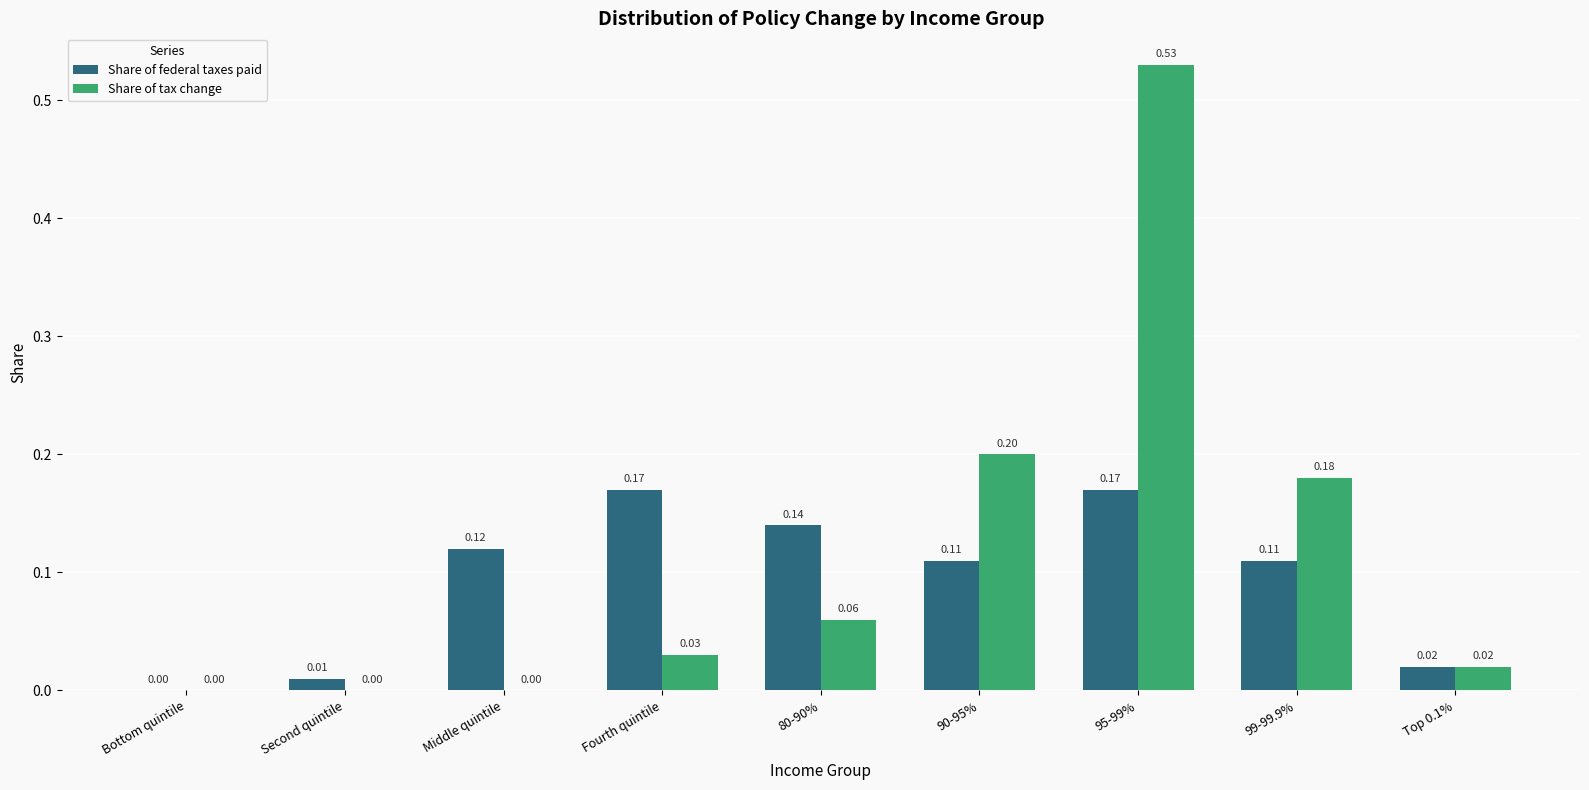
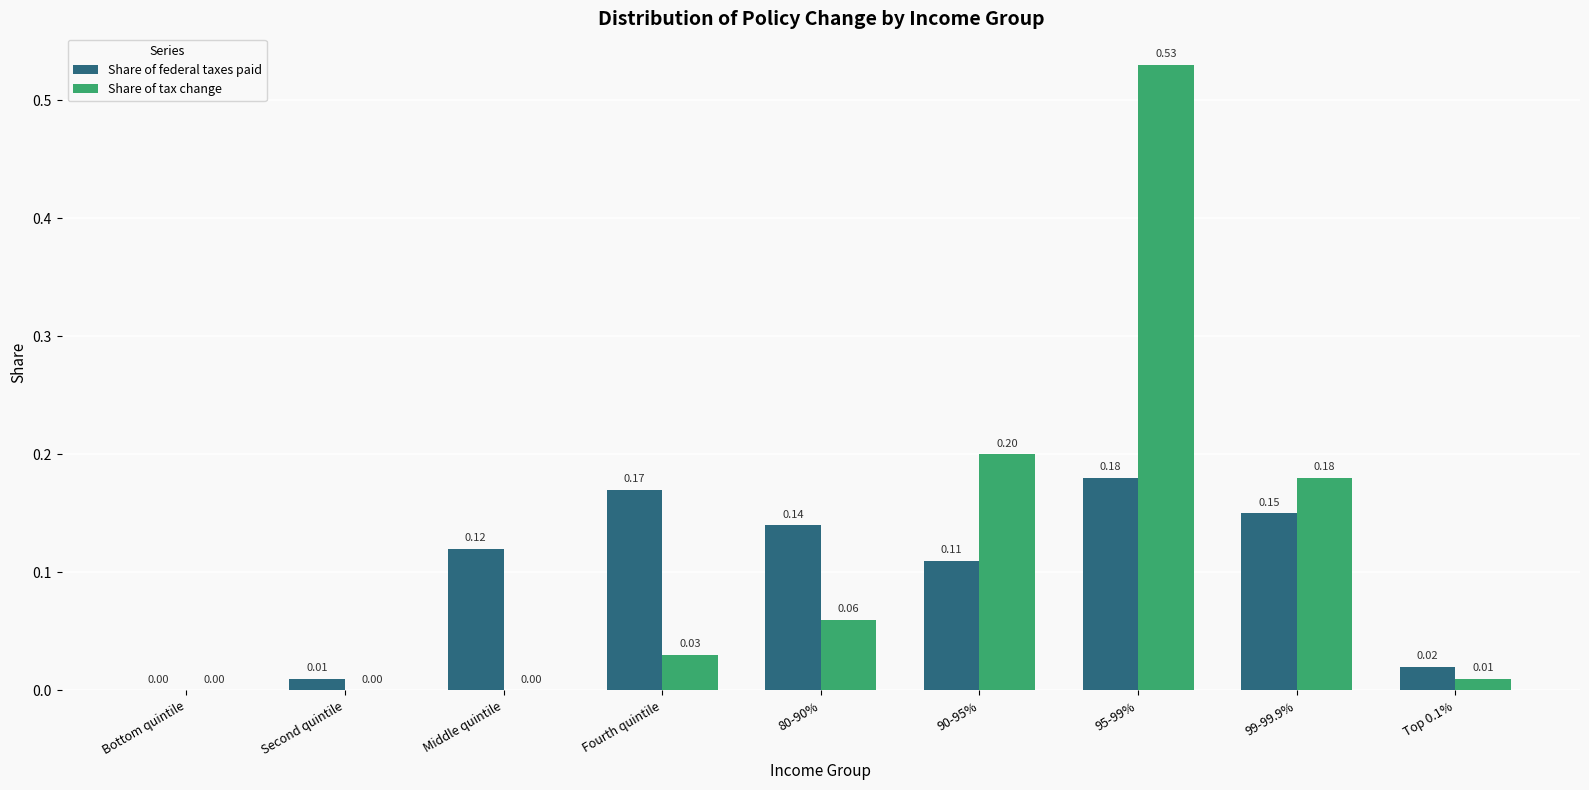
  {
    "Share of federal taxes paid": {
      "Bottom quintile": 0.00,
      "Second quintile": 0.01,
      "Middle quintile": 0.12,
      "Fourth quintile": 0.17,
      "80-90%": 0.14,
      "90-95%": 0.11,
-     "95-99%": 0.17,
-     "99-99.9%": 0.11,
+     "95-99%": 0.18,
+     "99-99.9%": 0.15,
      "Top 0.1%": 0.02
    },
    "Share of tax change": {
      "Bottom quintile": 0.00,
      "Second quintile": 0.00,
      "Middle quintile": 0.00,
      "Fourth quintile": 0.03,
      "80-90%": 0.06,
      "90-95%": 0.20,
      "95-99%": 0.53,
      "99-99.9%": 0.18,
-     "Top 0.1%": 0.02
+     "Top 0.1%": 0.01
    }
  }
